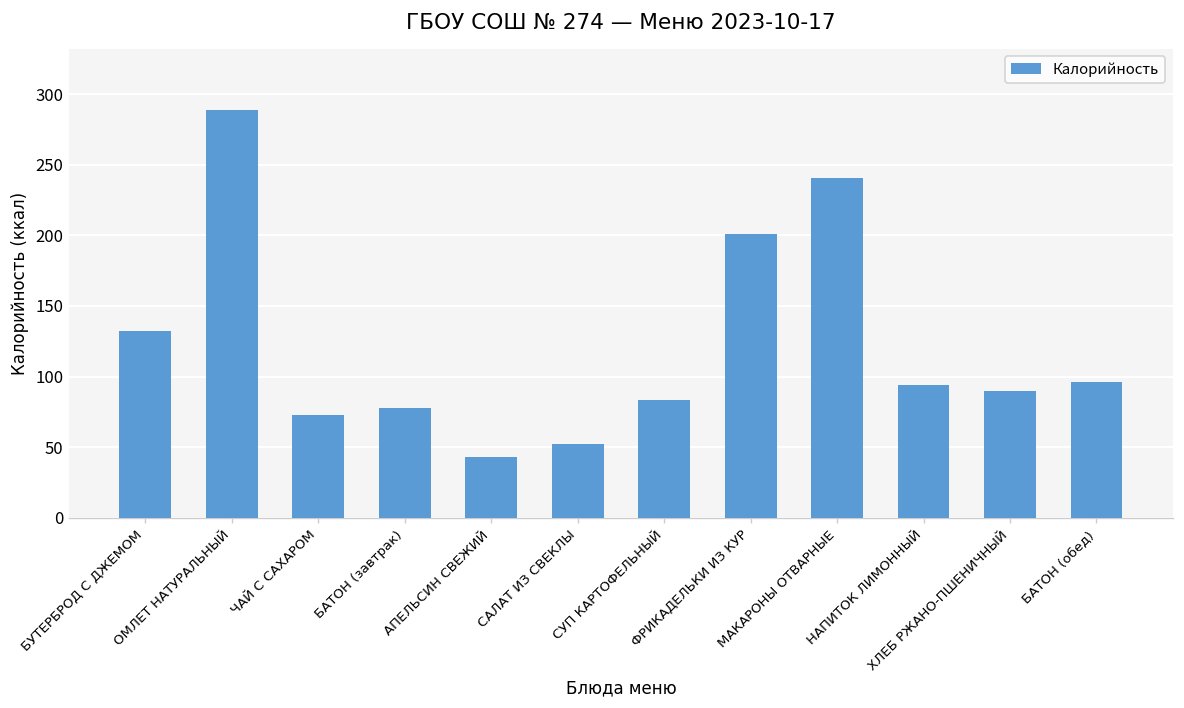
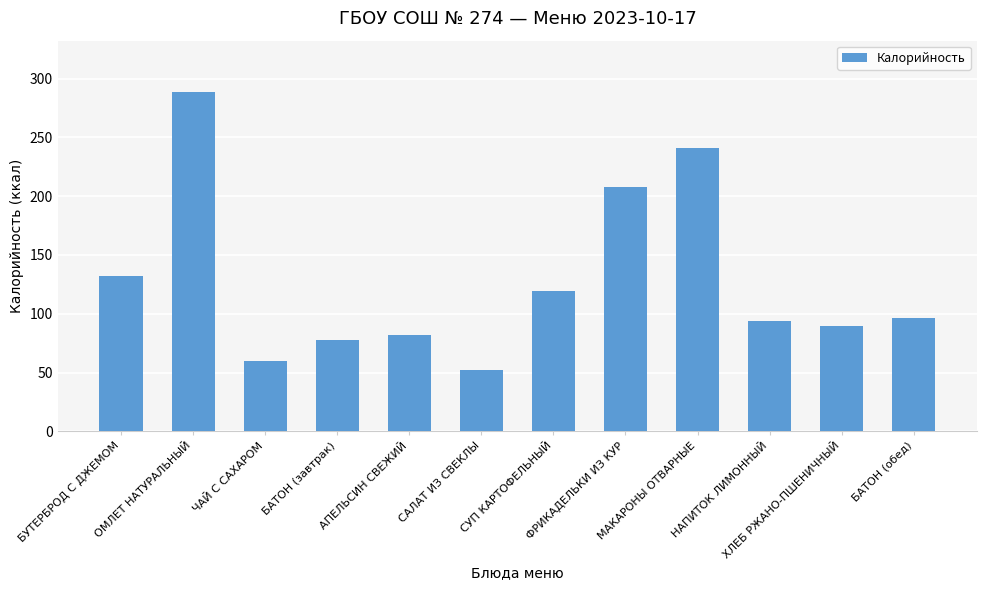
  {
    "БУТЕРБРОД С ДЖЕМОМ": 132,
    "ОМЛЕТ НАТУРАЛЬНЫЙ": 289,
-   "ЧАЙ С САХАРОМ": 73,
+   "ЧАЙ С САХАРОМ": 60,
    "БАТОН (завтрак)": 78,
-   "АПЕЛЬСИН СВЕЖИЙ": 43,
+   "АПЕЛЬСИН СВЕЖИЙ": 82,
    "САЛАТ ИЗ СВЕКЛЫ": 52,
-   "СУП КАРТОФЕЛЬНЫЙ": 83,
-   "ФРИКАДЕЛЬКИ ИЗ КУР": 201,
+   "СУП КАРТОФЕЛЬНЫЙ": 119,
+   "ФРИКАДЕЛЬКИ ИЗ КУР": 208,
    "МАКАРОНЫ ОТВАРНЫЕ": 241,
    "НАПИТОК ЛИМОННЫЙ": 94,
    "ХЛЕБ РЖАНО-ПШЕНИЧНЫЙ": 90,
    "БАТОН (обед)": 96
  }
